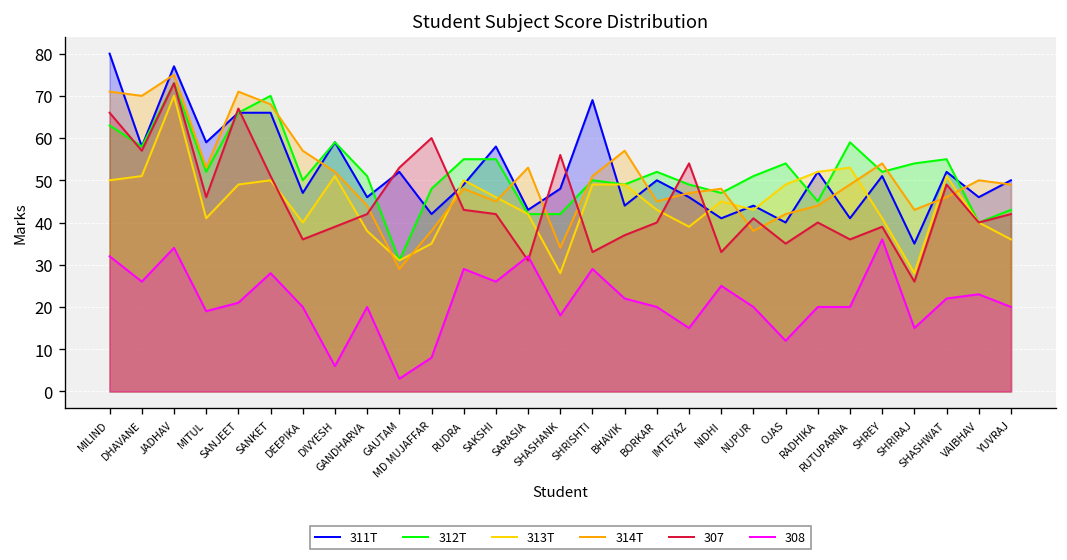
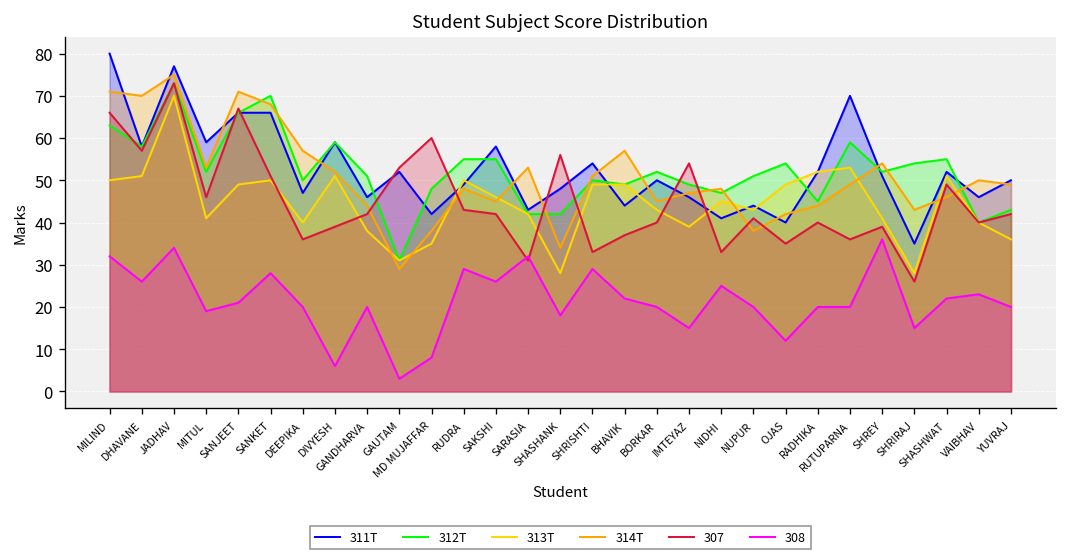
  {
    "311T": {
      "MILIND": 80,
      "JADHAV": 77,
      "MITUL": 59,
      "SANKET": 66,
      "DEEPIKA": 47,
      "GANDHARVA": 46,
      "GAUTAM": 52,
      "MD MUJAFFAR": 42,
      "RUDRA": 49,
      "SAKSHI": 58,
      "SARASIA": 43,
      "SHASHANK": 48,
-     "SHRISHTI": 69,
+     "SHRISHTI": 54,
      "BHAVIK": 44,
      "BORKAR": 50,
      "IMTEYAZ": 46,
      "NIDHI": 41,
      "NUPUR": 44,
      "OJAS": 40,
-     "RUTUPARNA": 41,
+     "RUTUPARNA": 70,
      "SHREY": 51,
      "SHRIRAJ": 35,
      "SHASHWAT": 52,
      "VAIBHAV": 46,
      "YUVRAJ": 50
    },
    "312T": {
      "MILIND": 63,
      "MITUL": 52,
      "SANKET": 70,
      "DEEPIKA": 50,
      "GANDHARVA": 51,
      "MD MUJAFFAR": 48,
      "RUDRA": 55,
      "SAKSHI": 55,
      "SHASHANK": 42,
      "SHRISHTI": 50,
      "BORKAR": 52,
      "IMTEYAZ": 49,
      "NIDHI": 47,
      "NUPUR": 51,
      "OJAS": 54,
      "RADHIKA": 45,
      "RUTUPARNA": 59,
      "SHREY": 52,
      "SHRIRAJ": 54,
      "SHASHWAT": 55,
      "YUVRAJ": 43
    },
    "307": {
      "MILIND": 66,
      "DHAVANE": 57,
      "MITUL": 46,
      "SANJEET": 67,
      "SANKET": 51,
      "DEEPIKA": 36,
      "DIVYESH": 39,
      "GANDHARVA": 42,
      "GAUTAM": 53,
      "MD MUJAFFAR": 60,
      "RUDRA": 43,
      "SAKSHI": 42,
      "SARASIA": 31,
      "SHASHANK": 56,
      "SHRISHTI": 33,
      "BHAVIK": 37,
      "BORKAR": 40,
      "IMTEYAZ": 54,
      "NIDHI": 33,
      "NUPUR": 41,
      "OJAS": 35,
      "RADHIKA": 40,
      "RUTUPARNA": 36,
      "SHREY": 39,
      "SHRIRAJ": 26,
      "SHASHWAT": 49,
      "YUVRAJ": 42
    },
    "308": {
      "MILIND": 32,
      "DHAVANE": 26,
      "JADHAV": 34,
      "MITUL": 19,
      "SANJEET": 21,
      "SANKET": 28,
      "DEEPIKA": 20,
      "DIVYESH": 6,
      "GANDHARVA": 20,
      "GAUTAM": 3,
      "MD MUJAFFAR": 8,
      "RUDRA": 29,
      "SAKSHI": 26,
      "SARASIA": 32,
      "SHASHANK": 18,
      "SHRISHTI": 29,
      "BHAVIK": 22,
      "BORKAR": 20,
      "IMTEYAZ": 15,
      "NIDHI": 25,
      "NUPUR": 20,
      "OJAS": 12,
      "RADHIKA": 20,
      "RUTUPARNA": 20,
      "SHREY": 36,
      "SHRIRAJ": 15,
      "SHASHWAT": 22,
      "VAIBHAV": 23,
      "YUVRAJ": 20
    }
  }
